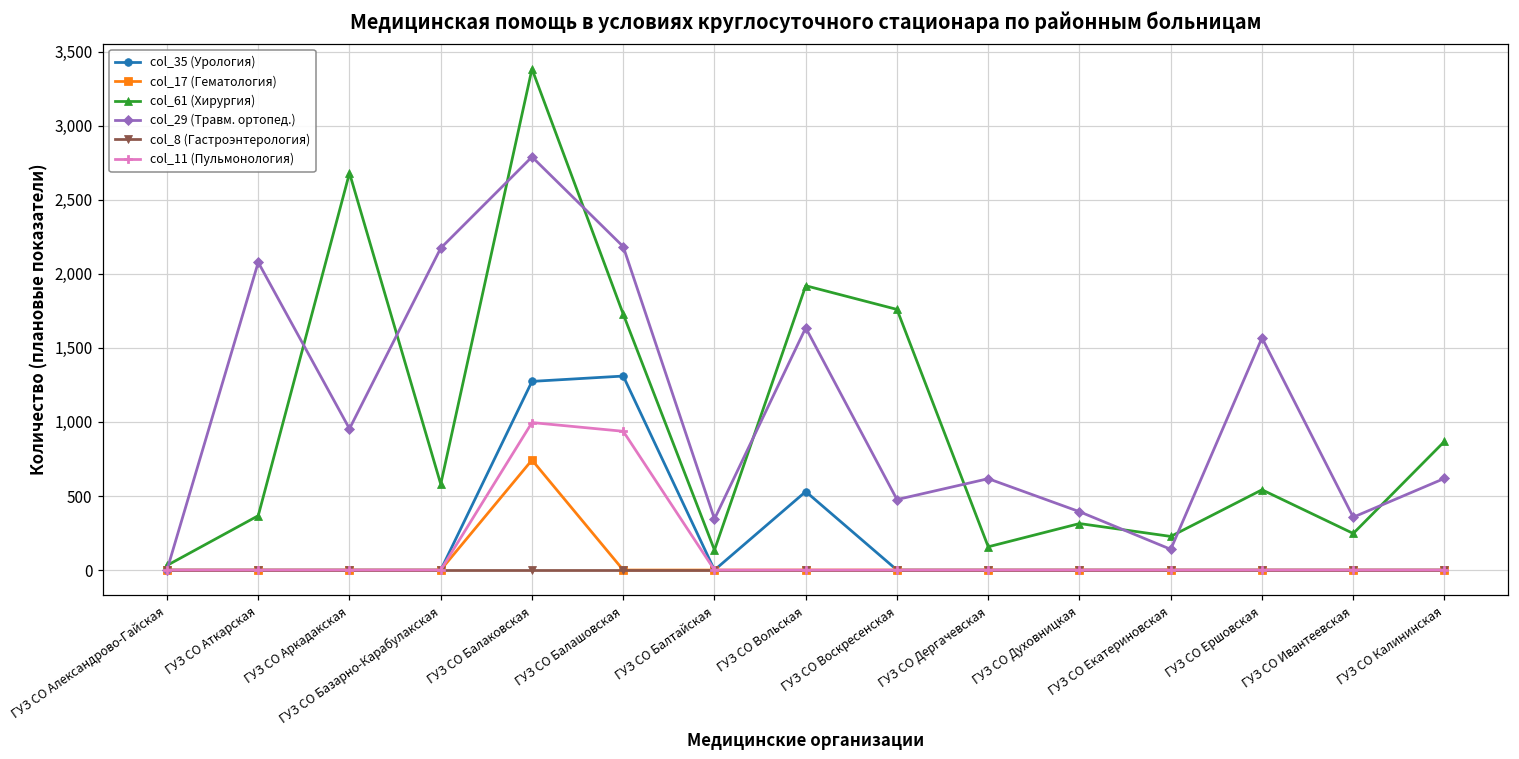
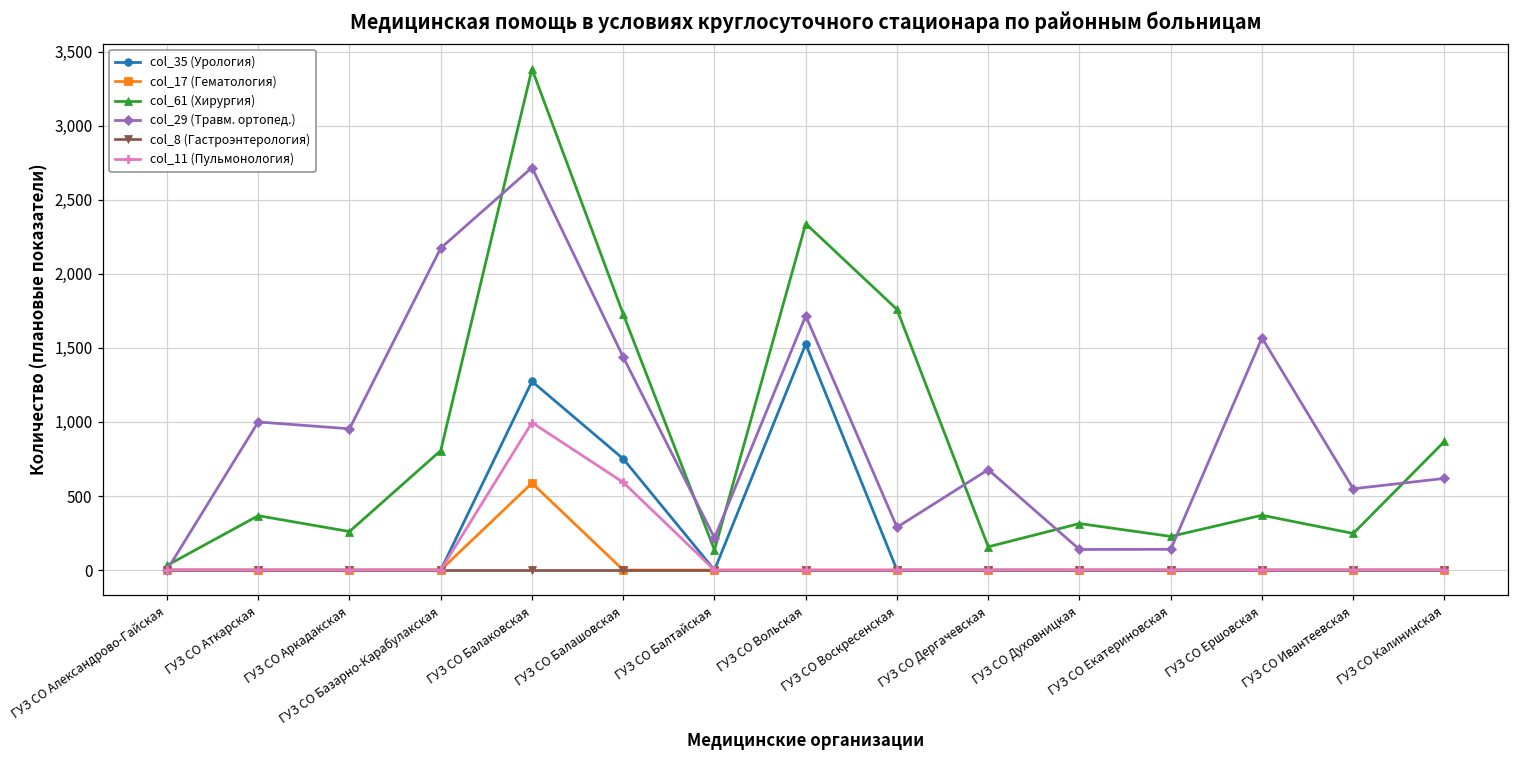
  {
    "col_35 (Урология)": {
      "ГУЗ СО Балаковская": "1,270",
-     "ГУЗ СО Балашовская": "1,310",
-     "ГУЗ СО Вольская": "530"
+     "ГУЗ СО Балашовская": "750",
+     "ГУЗ СО Вольская": "1,530"
    },
    "col_17 (Гематология)": {
-     "ГУЗ СО Балаковская": "740"
+     "ГУЗ СО Балаковская": "590"
    },
    "col_61 (Хирургия)": {
      "ГУЗ СО Александрово-Гайская": "30",
      "ГУЗ СО Аткарская": "370",
-     "ГУЗ СО Аркадакская": "2,680",
-     "ГУЗ СО Базарно-Карабулакская": "580",
+     "ГУЗ СО Аркадакская": "260",
+     "ГУЗ СО Базарно-Карабулакская": "810",
      "ГУЗ СО Балаковская": "3,380",
      "ГУЗ СО Балашовская": "1,730",
      "ГУЗ СО Балтайская": "140",
-     "ГУЗ СО Вольская": "1,920",
+     "ГУЗ СО Вольская": "2,340",
      "ГУЗ СО Воскресенская": "1,760",
      "ГУЗ СО Дергачевская": "160",
      "ГУЗ СО Духовницкая": "310",
      "ГУЗ СО Екатериновская": "230",
-     "ГУЗ СО Ершовская": "540",
+     "ГУЗ СО Ершовская": "370",
      "ГУЗ СО Ивантеевская": "250",
      "ГУЗ СО Калининская": "870"
    },
    "col_29 (Травм. ортопед.)": {
-     "ГУЗ СО Аткарская": "2,080",
+     "ГУЗ СО Аткарская": "1,000",
      "ГУЗ СО Аркадакская": "950",
      "ГУЗ СО Базарно-Карабулакская": "2,170",
-     "ГУЗ СО Балаковская": "2,790",
-     "ГУЗ СО Балашовская": "2,180",
-     "ГУЗ СО Балтайская": "350",
-     "ГУЗ СО Вольская": "1,640",
-     "ГУЗ СО Воскресенская": "480",
-     "ГУЗ СО Дергачевская": "620",
-     "ГУЗ СО Духовницкая": "390",
+     "ГУЗ СО Балаковская": "2,720",
+     "ГУЗ СО Балашовская": "1,440",
+     "ГУЗ СО Балтайская": "220",
+     "ГУЗ СО Вольская": "1,720",
+     "ГУЗ СО Воскресенская": "290",
+     "ГУЗ СО Дергачевская": "680",
+     "ГУЗ СО Духовницкая": "140",
      "ГУЗ СО Екатериновская": "140",
      "ГУЗ СО Ершовская": "1,570",
-     "ГУЗ СО Ивантеевская": "360",
+     "ГУЗ СО Ивантеевская": "550",
      "ГУЗ СО Калининская": "620"
    },
    "col_8 (Гастроэнтерология)": {
      "ГУЗ СО Балаковская": "0"
    },
    "col_11 (Пульмонология)": {
      "ГУЗ СО Балаковская": "1,000",
-     "ГУЗ СО Балашовская": "940"
+     "ГУЗ СО Балашовская": "590"
    }
  }
